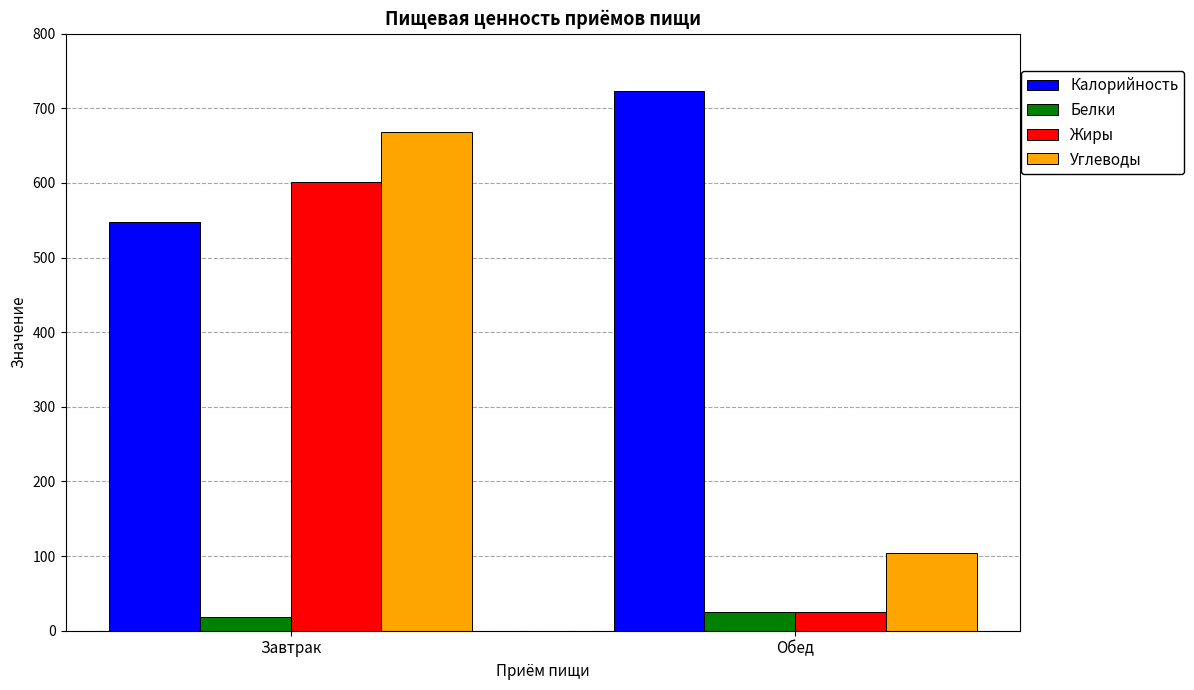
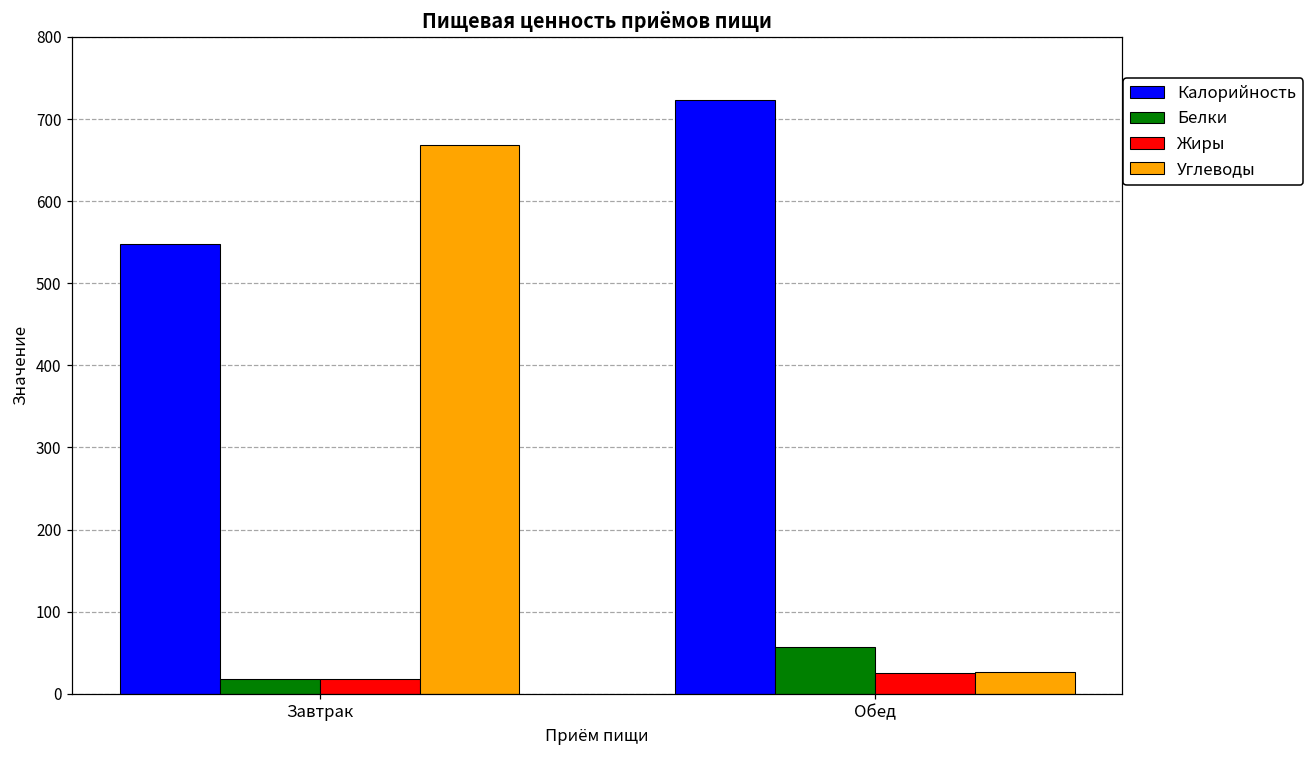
  {
    "Калорийность": {
      "Завтрак": 550,
      "Обед": 720
    },
    "Белки": {
      "Завтрак": 20,
-     "Обед": 30
+     "Обед": 60
    },
    "Жиры": {
-     "Завтрак": 600,
+     "Завтрак": 20,
      "Обед": 30
    },
    "Углеводы": {
      "Завтрак": 670,
-     "Обед": 100
+     "Обед": 30
    }
  }
